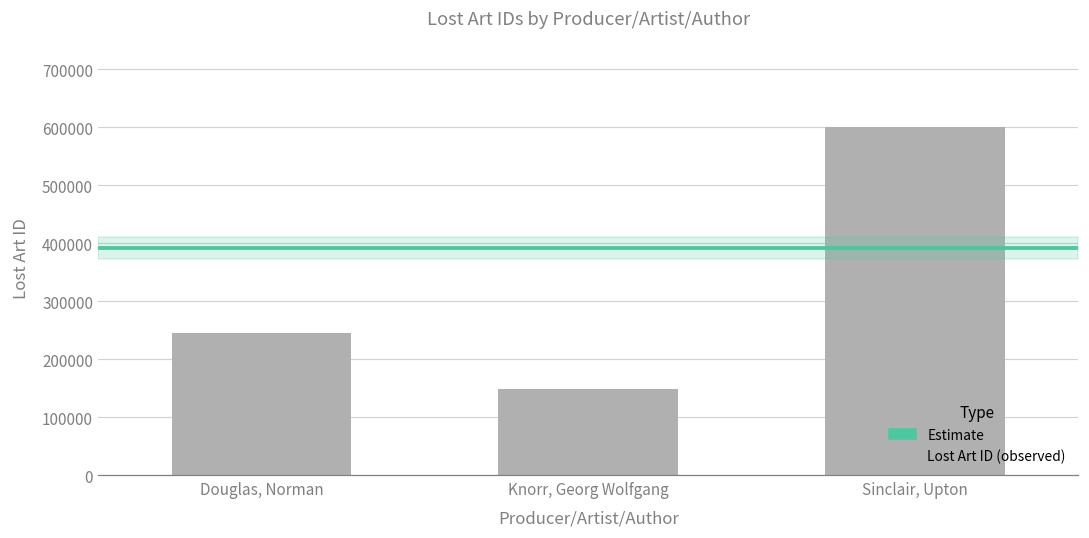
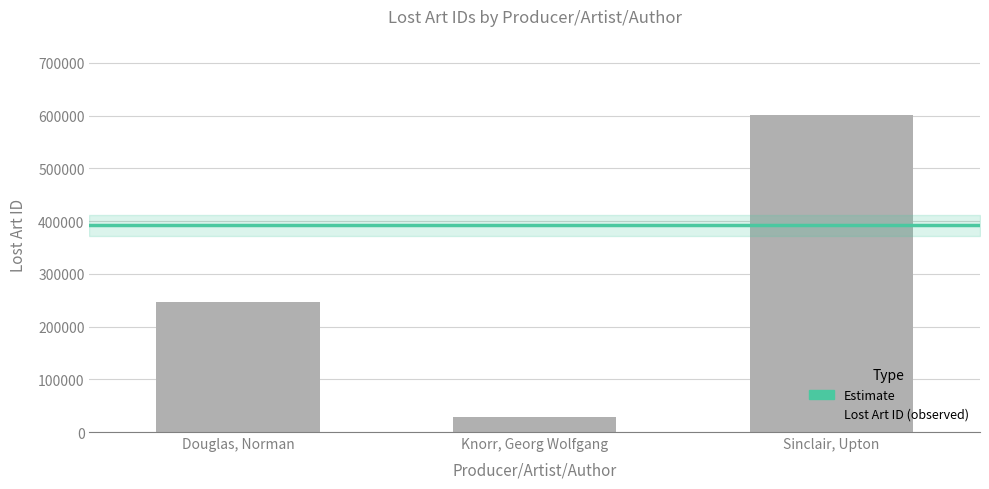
  {
    "Lost Art ID (observed)": {
      "Douglas, Norman": 250000,
-     "Knorr, Georg Wolfgang": 150000,
+     "Knorr, Georg Wolfgang": 30000,
      "Sinclair, Upton": 600000
    }
  }
